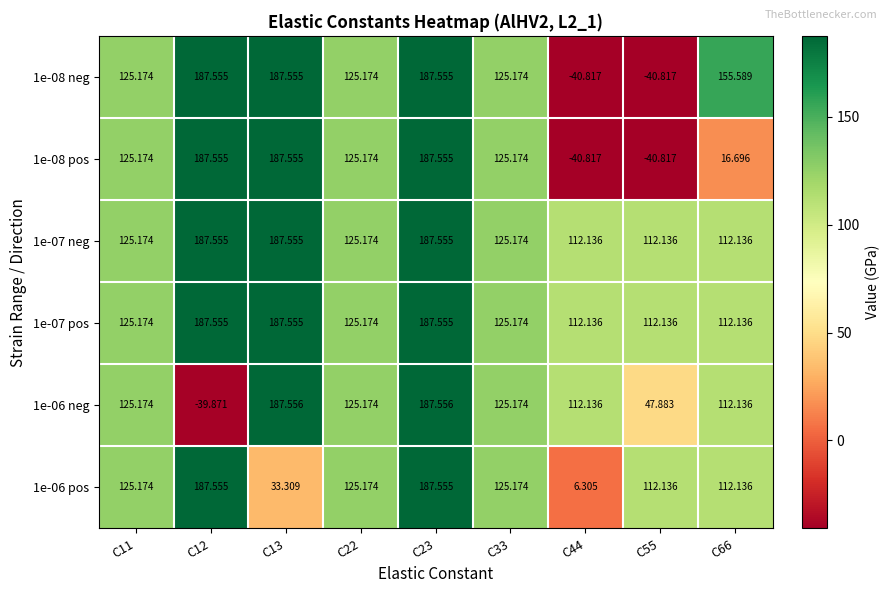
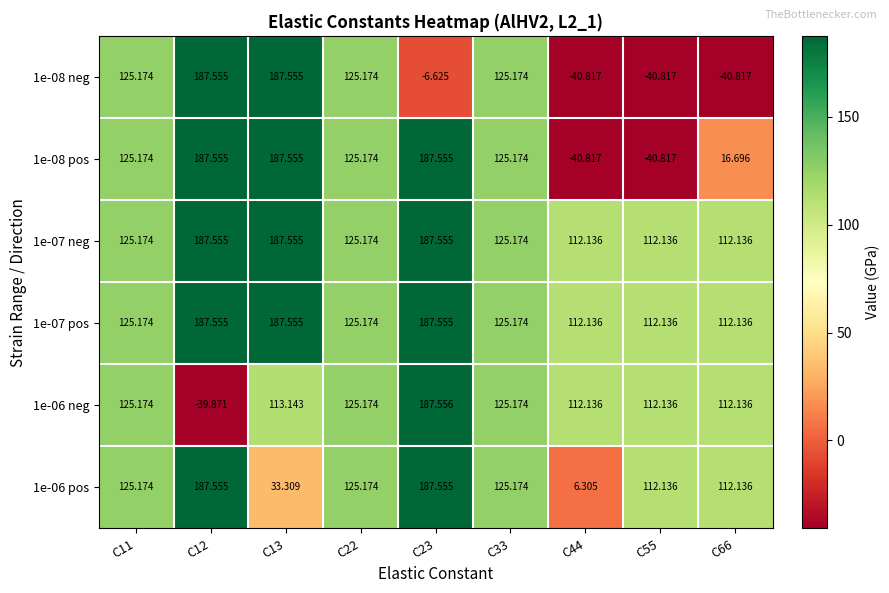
  {
    "1e-08 neg": {
      "C11": 125.174,
      "C12": 187.555,
      "C13": 187.555,
      "C22": 125.174,
-     "C23": 187.555,
+     "C23": -6.625,
      "C33": 125.174,
      "C44": -40.817,
      "C55": -40.817,
-     "C66": 155.589
+     "C66": -40.817
    },
    "1e-08 pos": {
      "C11": 125.174,
      "C12": 187.555,
      "C13": 187.555,
      "C22": 125.174,
      "C23": 187.555,
      "C33": 125.174,
      "C44": -40.817,
      "C55": -40.817,
      "C66": 16.696
    },
    "1e-07 neg": {
      "C11": 125.174,
      "C12": 187.555,
      "C13": 187.555,
      "C22": 125.174,
      "C23": 187.555,
      "C33": 125.174,
      "C44": 112.136,
      "C55": 112.136,
      "C66": 112.136
    },
    "1e-07 pos": {
      "C11": 125.174,
      "C12": 187.555,
      "C13": 187.555,
      "C22": 125.174,
      "C23": 187.555,
      "C33": 125.174,
      "C44": 112.136,
      "C55": 112.136,
      "C66": 112.136
    },
    "1e-06 neg": {
      "C11": 125.174,
      "C12": -39.871,
-     "C13": 187.556,
+     "C13": 113.143,
      "C22": 125.174,
      "C23": 187.556,
      "C33": 125.174,
      "C44": 112.136,
-     "C55": 47.883,
+     "C55": 112.136,
      "C66": 112.136
    },
    "1e-06 pos": {
      "C11": 125.174,
      "C12": 187.555,
      "C13": 33.309,
      "C22": 125.174,
      "C23": 187.555,
      "C33": 125.174,
      "C44": 6.305,
      "C55": 112.136,
      "C66": 112.136
    }
  }
